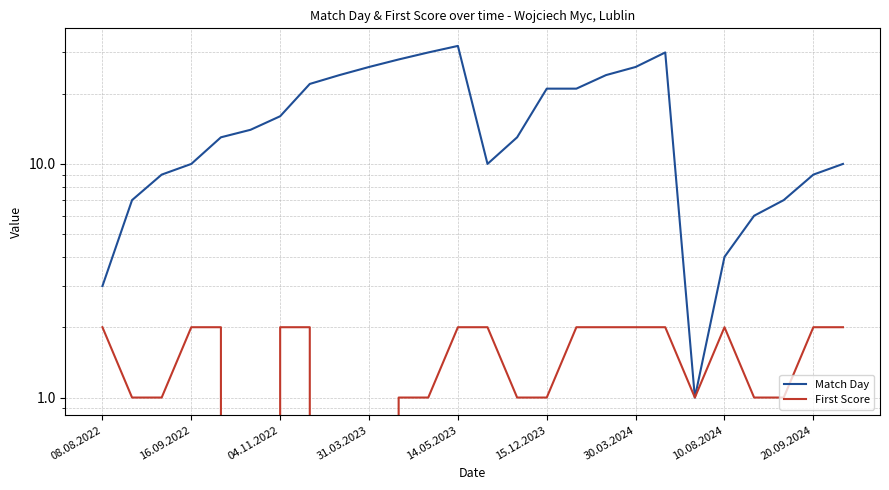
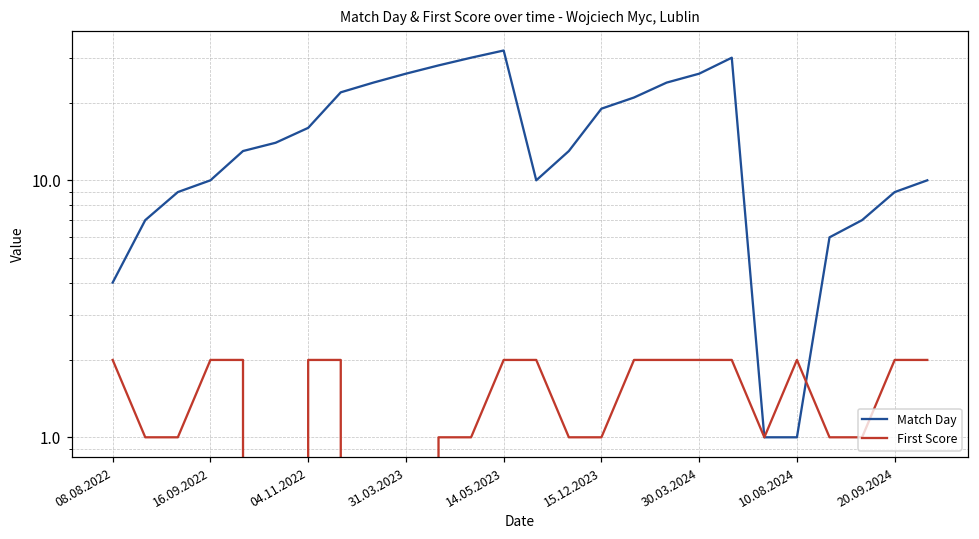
  {
    "Match Day": {
-     "08.08.2022": 3,
+     "08.08.2022": 4,
      "16.09.2022": 10,
      "04.11.2022": 16,
      "31.03.2023": 26,
      "14.05.2023": 32,
-     "15.12.2023": 21,
+     "15.12.2023": 19,
      "30.03.2024": 26,
-     "10.08.2024": 4,
+     "10.08.2024": 1,
      "20.09.2024": 9
    },
    "First Score": {
      "08.08.2022": 2,
      "16.09.2022": 2,
      "04.11.2022": 2,
      "14.05.2023": 2,
      "15.12.2023": 1,
      "30.03.2024": 2,
      "10.08.2024": 2,
      "20.09.2024": 2
    }
  }
